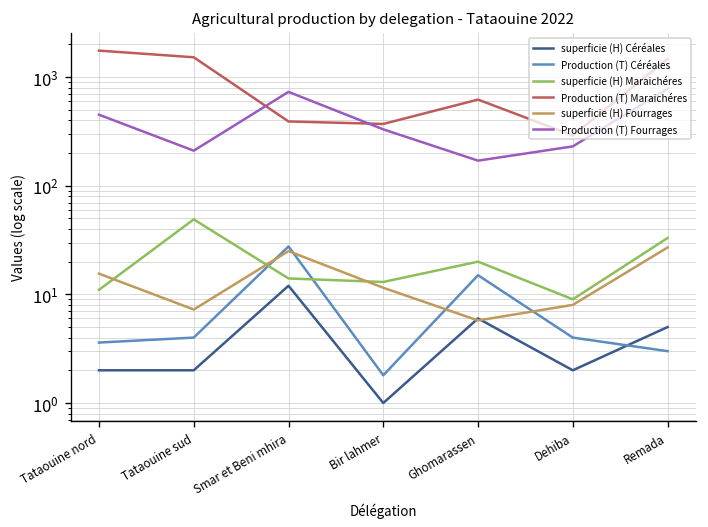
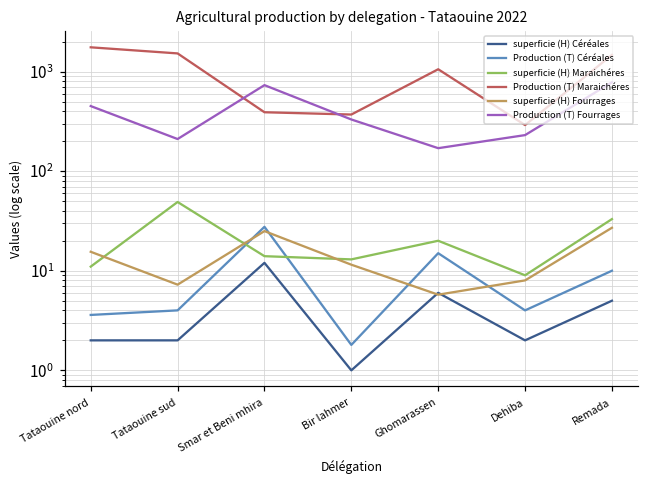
  {
    "superficie (H) Céréales": {
      "Tataouine nord": 2,
      "Tataouine sud": 2,
      "Smar et Beni mhira": 12,
      "Bir lahmer": 1,
      "Dehiba": 2,
      "Remada": 5
    },
    "Production (T) Céréales": {
      "Tataouine nord": 3.6,
      "Tataouine sud": 4,
      "Smar et Beni mhira": 28,
      "Bir lahmer": 1.8,
      "Ghomarassen": 15,
      "Dehiba": 4,
-     "Remada": 3
+     "Remada": 10
    },
    "superficie (H) Maraichéres": {
      "Tataouine nord": 11,
      "Tataouine sud": 50,
      "Smar et Beni mhira": 14,
      "Bir lahmer": 13,
      "Ghomarassen": 20,
      "Dehiba": 9,
      "Remada": 33
    },
    "Production (T) Maraichéres": {
      "Tataouine nord": 1800,
      "Tataouine sud": 1500,
      "Smar et Beni mhira": 390,
      "Bir lahmer": 370,
-     "Ghomarassen": 600
+     "Ghomarassen": 1100
    },
    "superficie (H) Fourrages": {
      "Tataouine nord": 16,
      "Tataouine sud": 7,
      "Smar et Beni mhira": 25,
      "Bir lahmer": 12,
      "Dehiba": 8,
      "Remada": 27
    },
    "Production (T) Fourrages": {
      "Tataouine nord": 500,
      "Tataouine sud": 210,
      "Smar et Beni mhira": 700,
      "Bir lahmer": 330,
      "Ghomarassen": 170,
      "Dehiba": 230
    }
  }
